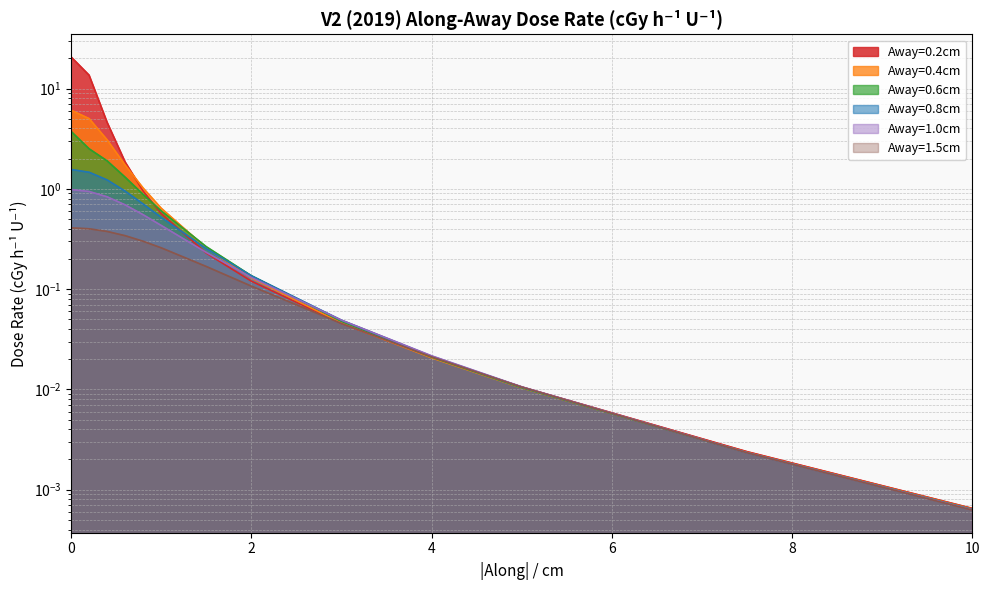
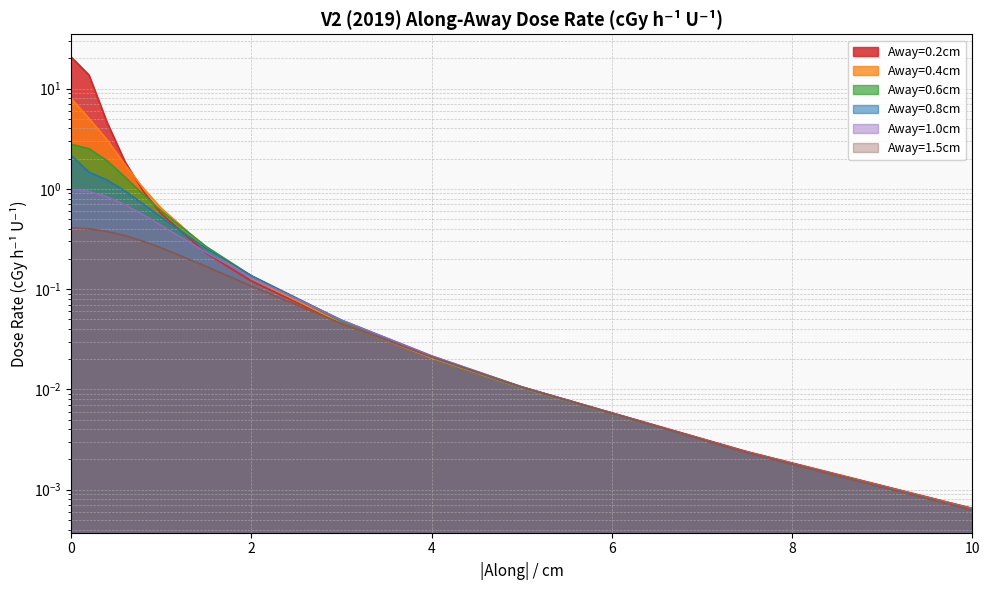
  {
    "Away=0.2cm": {
      "0": 21,
      "2": 0.12
    },
    "Away=0.4cm": {
-     "0": 6
+     "0": 8
    },
    "Away=0.6cm": {
-     "0": 3.7
+     "0": 2.8
    },
    "Away=0.8cm": {
-     "0": 1.6
+     "0": 2.2
    }
  }
